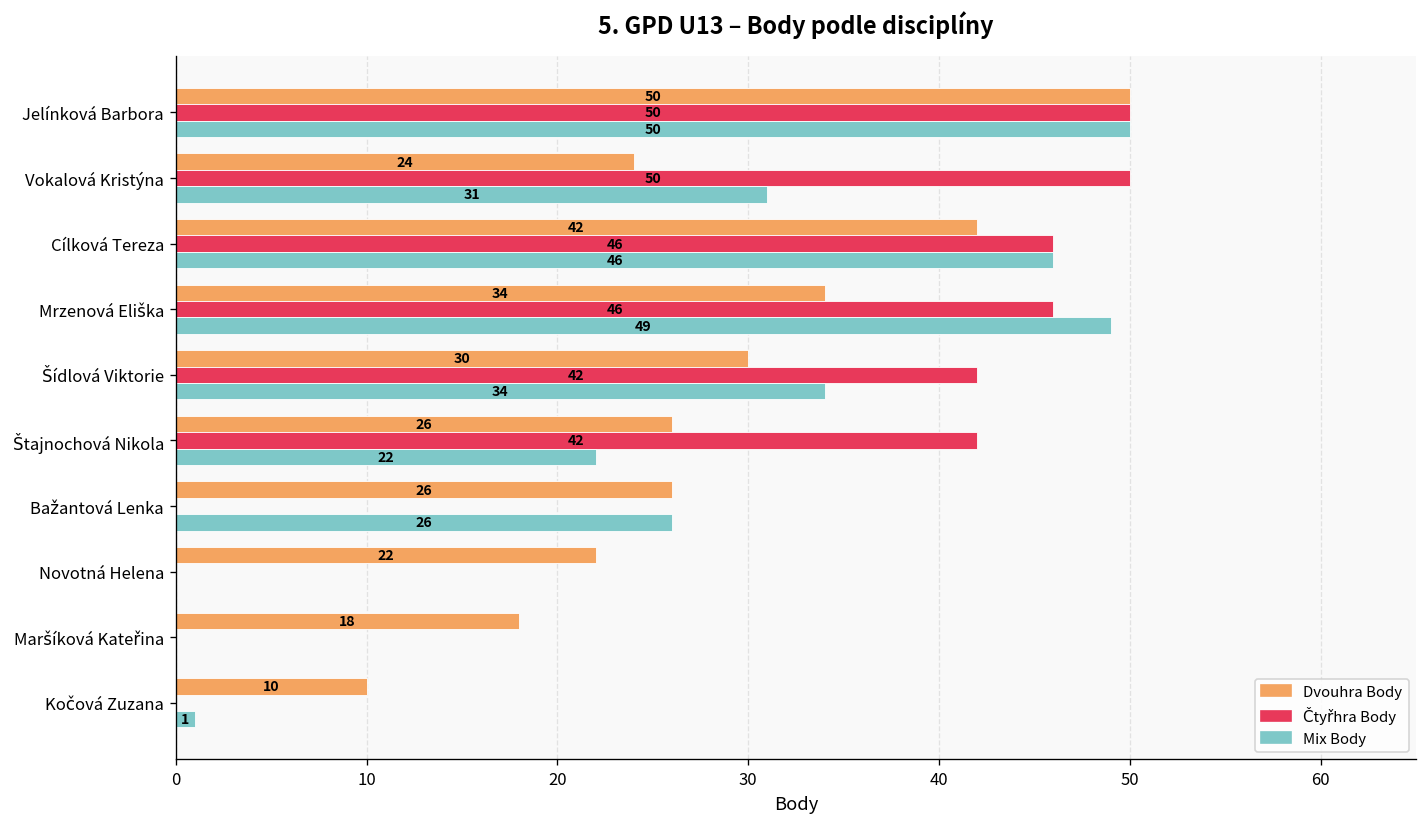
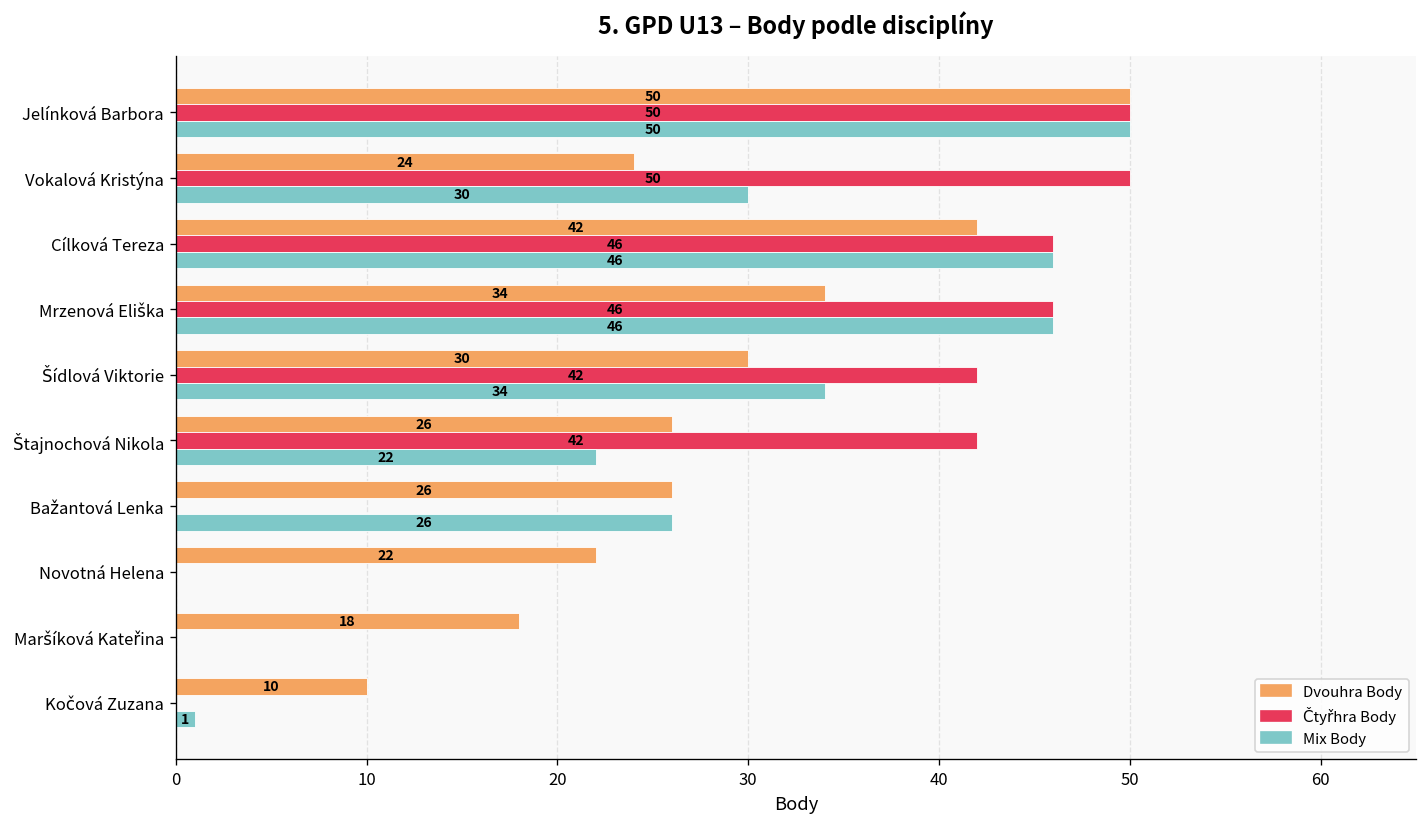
  {
    "Dvouhra Body": {
      "Jelínková Barbora": 50,
      "Vokalová Kristýna": 24,
      "Cílková Tereza": 42,
      "Mrzenová Eliška": 34,
      "Šídlová Viktorie": 30,
      "Štajnochová Nikola": 26,
      "Bažantová Lenka": 26,
      "Novotná Helena": 22,
      "Maršíková Kateřina": 18,
      "Kočová Zuzana": 10
    },
    "Čtyřhra Body": {
      "Jelínková Barbora": 50,
      "Vokalová Kristýna": 50,
      "Cílková Tereza": 46,
      "Mrzenová Eliška": 46,
      "Šídlová Viktorie": 42,
      "Štajnochová Nikola": 42
    },
    "Mix Body": {
      "Jelínková Barbora": 50,
-     "Vokalová Kristýna": 31,
+     "Vokalová Kristýna": 30,
      "Cílková Tereza": 46,
-     "Mrzenová Eliška": 49,
+     "Mrzenová Eliška": 46,
      "Šídlová Viktorie": 34,
      "Štajnochová Nikola": 22,
      "Bažantová Lenka": 26,
      "Kočová Zuzana": 1
    }
  }
